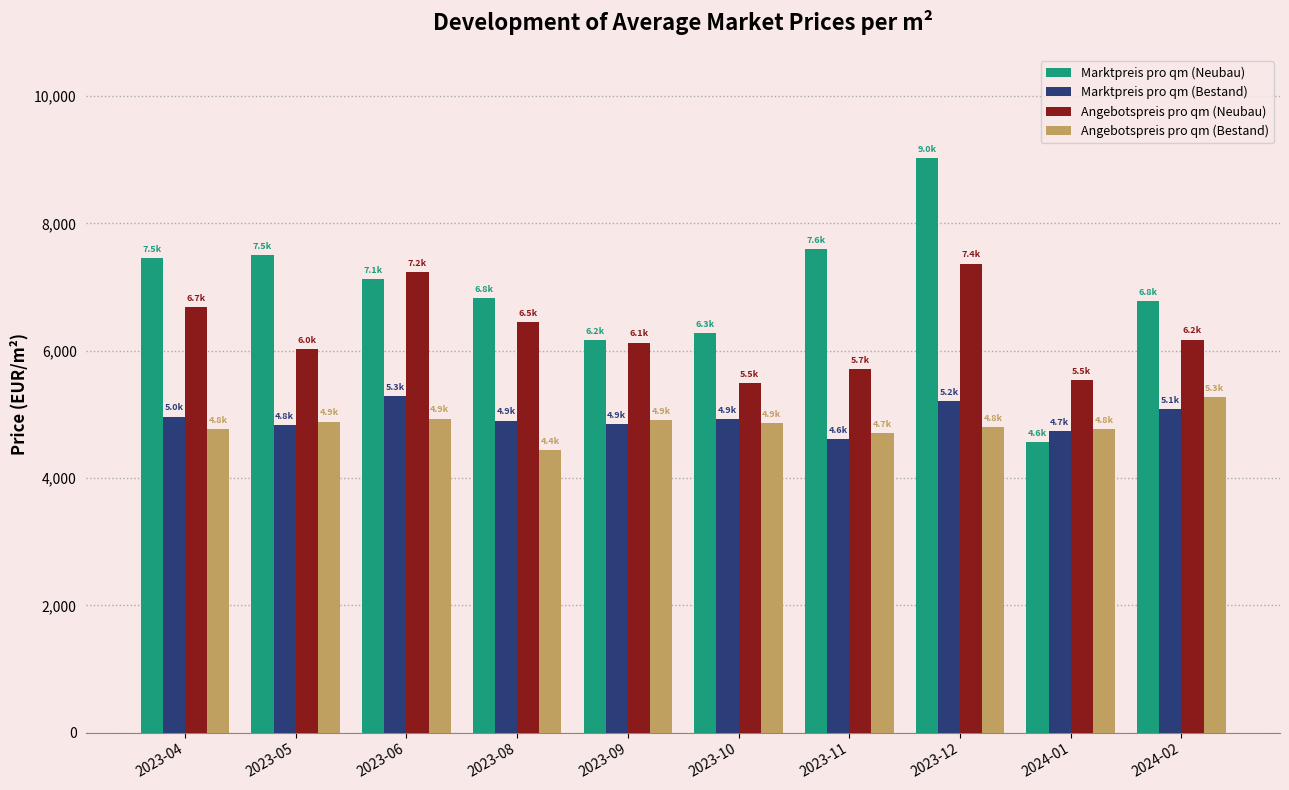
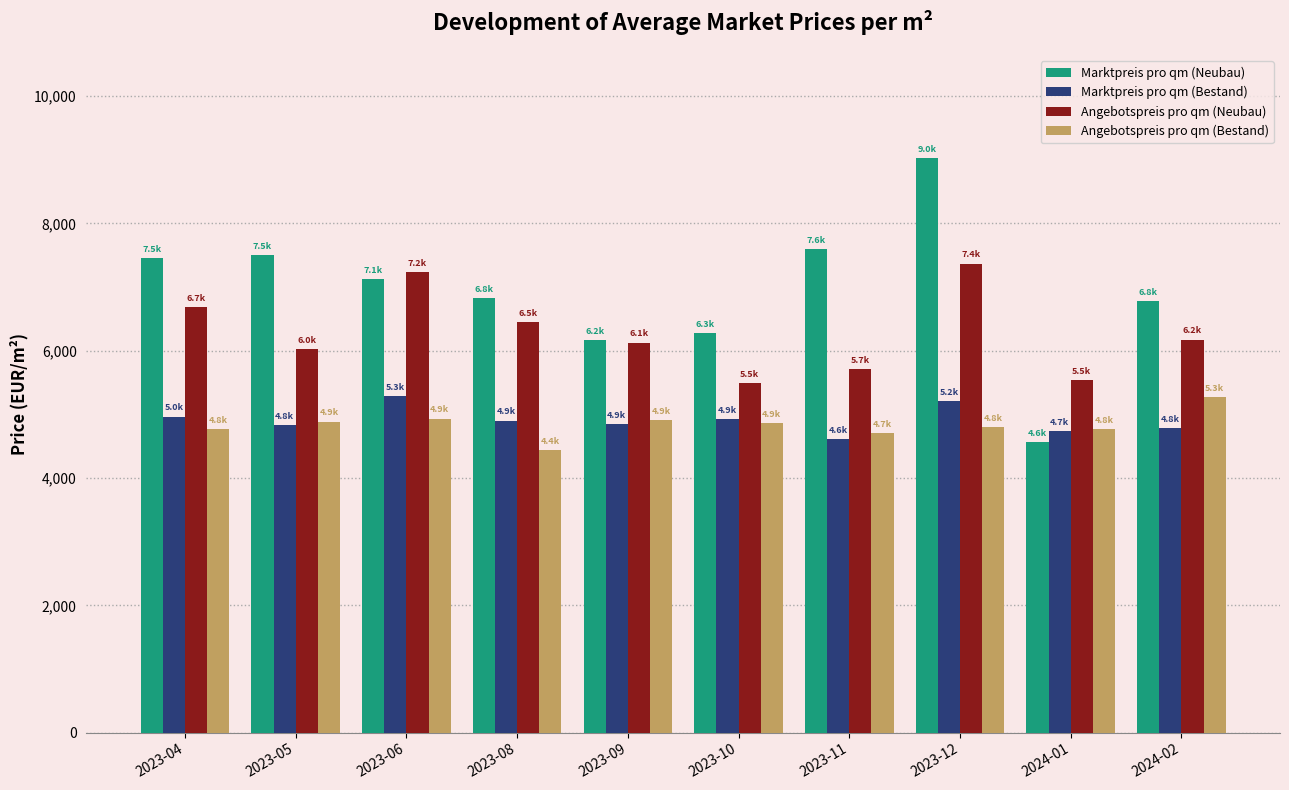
  {
    "Marktpreis pro qm (Neubau)": {
      "2023-04": "7.5k",
      "2023-05": "7.5k",
      "2023-06": "7.1k",
      "2023-08": "6.8k",
      "2023-09": "6.2k",
      "2023-10": "6.3k",
      "2023-11": "7.6k",
      "2023-12": "9.0k",
      "2024-01": "4.6k",
      "2024-02": "6.8k"
    },
    "Marktpreis pro qm (Bestand)": {
      "2023-04": "5.0k",
      "2023-05": "4.8k",
      "2023-06": "5.3k",
      "2023-08": "4.9k",
      "2023-09": "4.9k",
      "2023-10": "4.9k",
      "2023-11": "4.6k",
      "2023-12": "5.2k",
      "2024-01": "4.7k",
-     "2024-02": "5.1k"
+     "2024-02": "4.8k"
    },
    "Angebotspreis pro qm (Neubau)": {
      "2023-04": "6.7k",
      "2023-05": "6.0k",
      "2023-06": "7.2k",
      "2023-08": "6.5k",
      "2023-09": "6.1k",
      "2023-10": "5.5k",
      "2023-11": "5.7k",
      "2023-12": "7.4k",
      "2024-01": "5.5k",
      "2024-02": "6.2k"
    },
    "Angebotspreis pro qm (Bestand)": {
      "2023-04": "4.8k",
      "2023-05": "4.9k",
      "2023-06": "4.9k",
      "2023-08": "4.4k",
      "2023-09": "4.9k",
      "2023-10": "4.9k",
      "2023-11": "4.7k",
      "2023-12": "4.8k",
      "2024-01": "4.8k",
      "2024-02": "5.3k"
    }
  }
